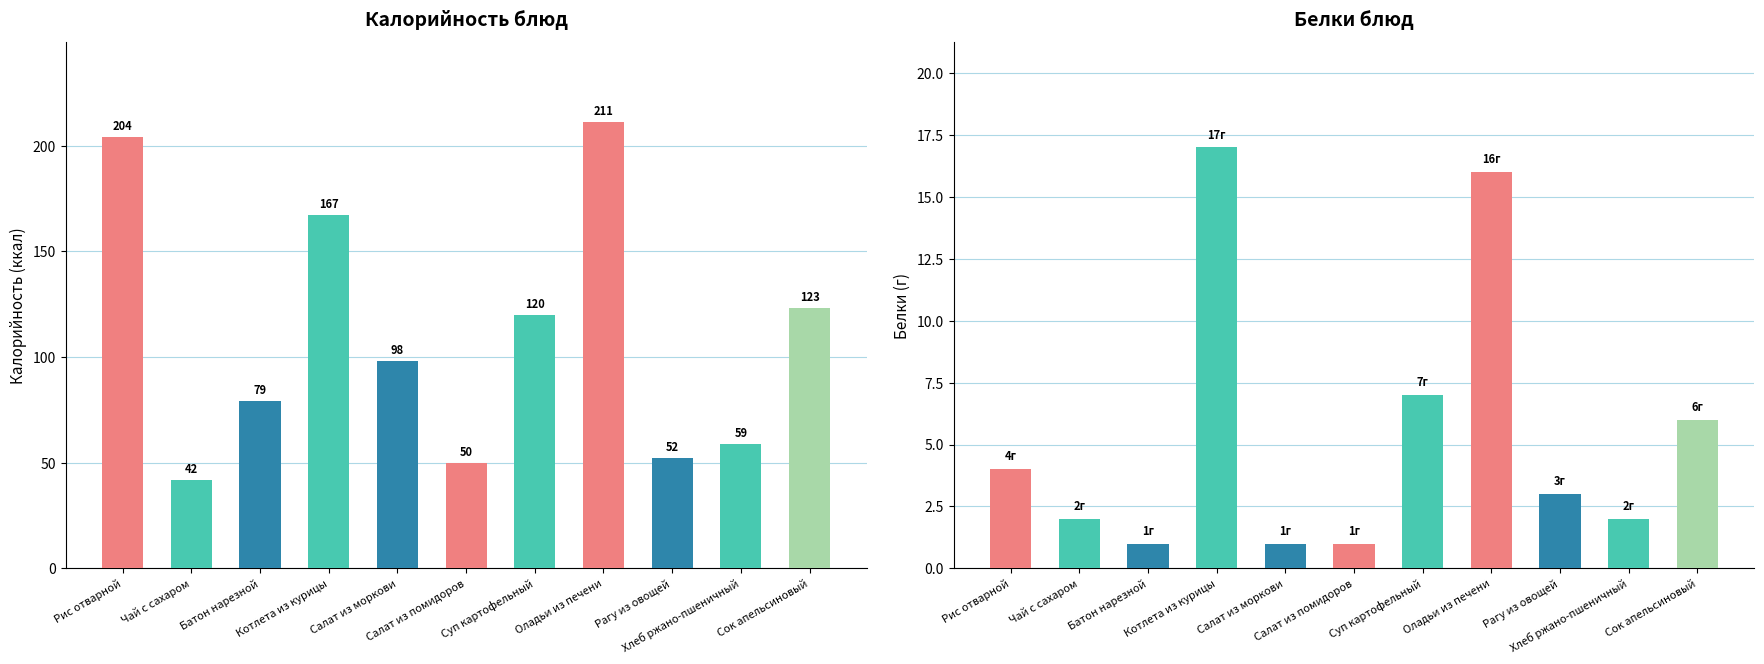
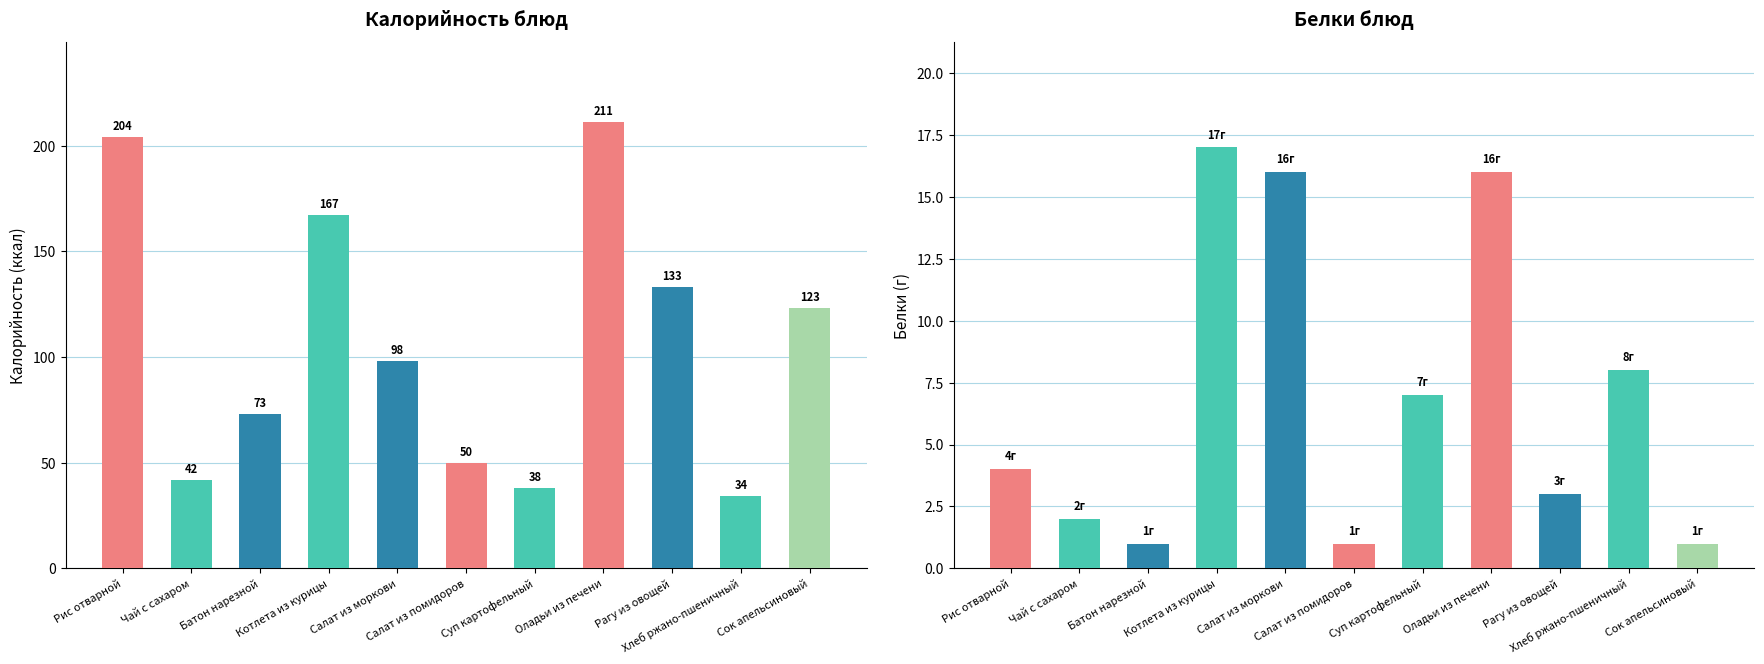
  {
    "Калорийность блюд": {
      "Рис отварной": "204",
      "Чай с сахаром": "42",
-     "Батон нарезной": "79",
+     "Батон нарезной": "73",
      "Котлета из курицы": "167",
      "Салат из моркови": "98",
      "Салат из помидоров": "50",
-     "Суп картофельный": "120",
+     "Суп картофельный": "38",
      "Оладьи из печени": "211",
-     "Рагу из овощей": "52",
-     "Хлеб ржано-пшеничный": "59",
+     "Рагу из овощей": "133",
+     "Хлеб ржано-пшеничный": "34",
      "Сок апельсиновый": "123"
    },
    "Белки блюд": {
      "Рис отварной": "4г",
      "Чай с сахаром": "2г",
      "Батон нарезной": "1г",
      "Котлета из курицы": "17г",
-     "Салат из моркови": "1г",
+     "Салат из моркови": "16г",
      "Салат из помидоров": "1г",
      "Суп картофельный": "7г",
      "Оладьи из печени": "16г",
      "Рагу из овощей": "3г",
-     "Хлеб ржано-пшеничный": "2г",
-     "Сок апельсиновый": "6г"
+     "Хлеб ржано-пшеничный": "8г",
+     "Сок апельсиновый": "1г"
    }
  }
